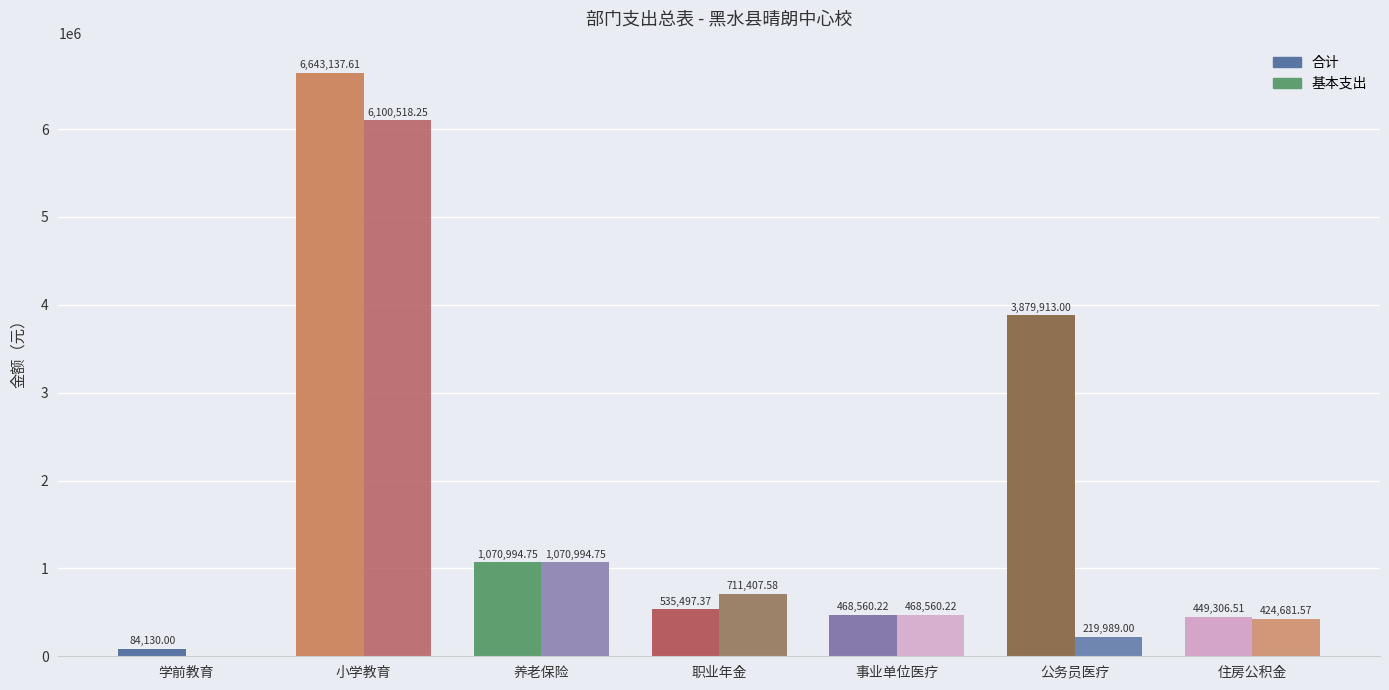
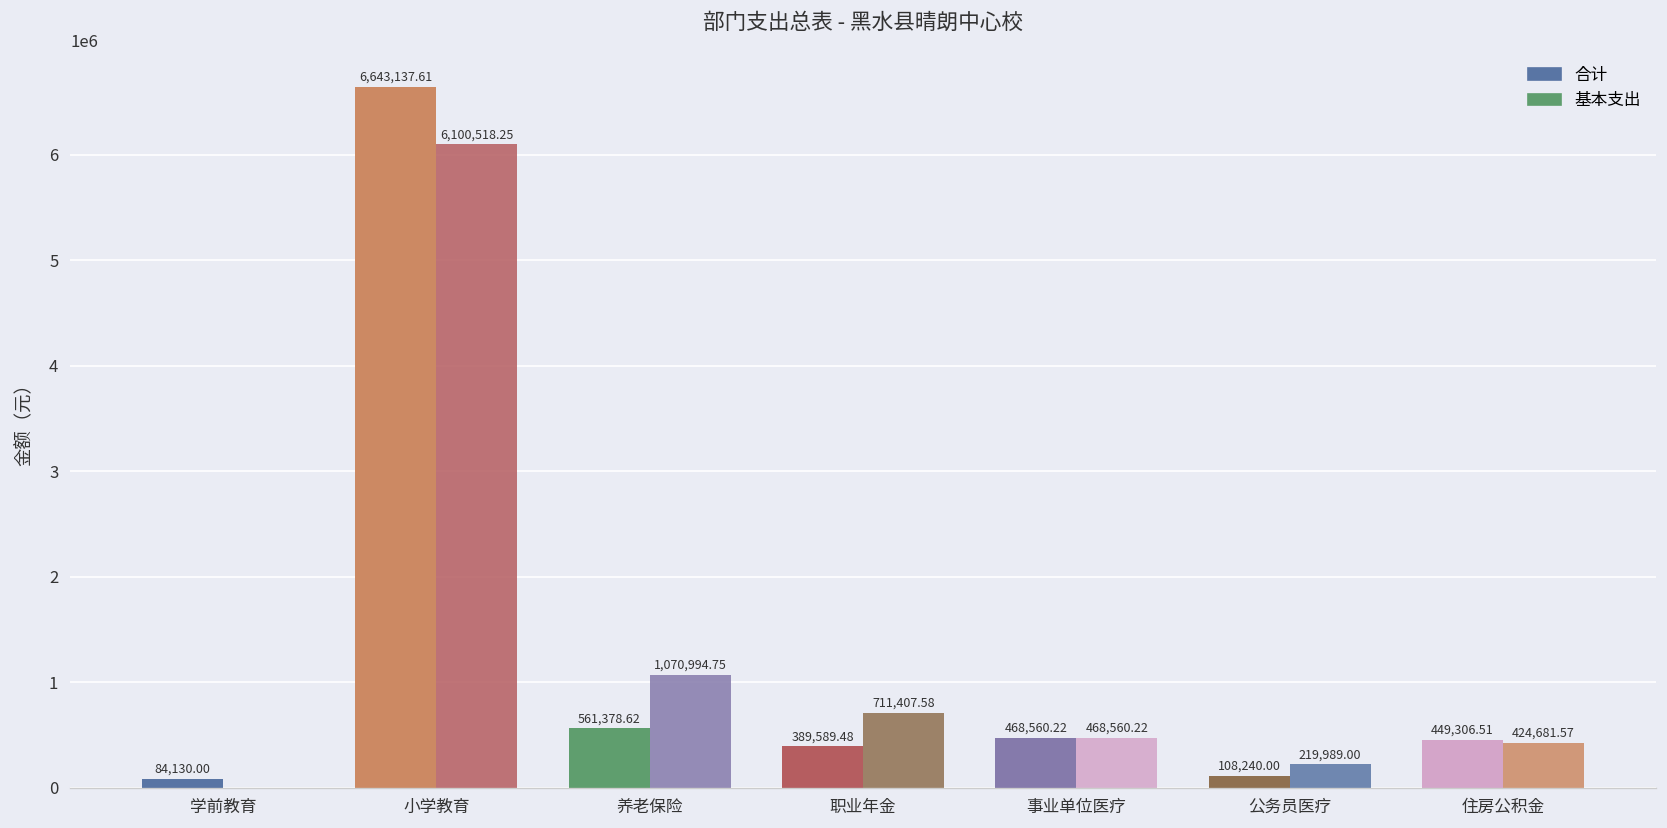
  {
    "合计": {
      "学前教育": "84,130.00",
      "小学教育": "6,643,137.61",
-     "养老保险": "1,070,994.75",
-     "职业年金": "535,497.37",
+     "养老保险": "561,378.62",
+     "职业年金": "389,589.48",
      "事业单位医疗": "468,560.22",
-     "公务员医疗": "3,879,913.00",
+     "公务员医疗": "108,240.00",
      "住房公积金": "449,306.51"
    },
    "基本支出": {
      "小学教育": "6,100,518.25",
      "养老保险": "1,070,994.75",
      "职业年金": "711,407.58",
      "事业单位医疗": "468,560.22",
      "公务员医疗": "219,989.00",
      "住房公积金": "424,681.57"
    }
  }
